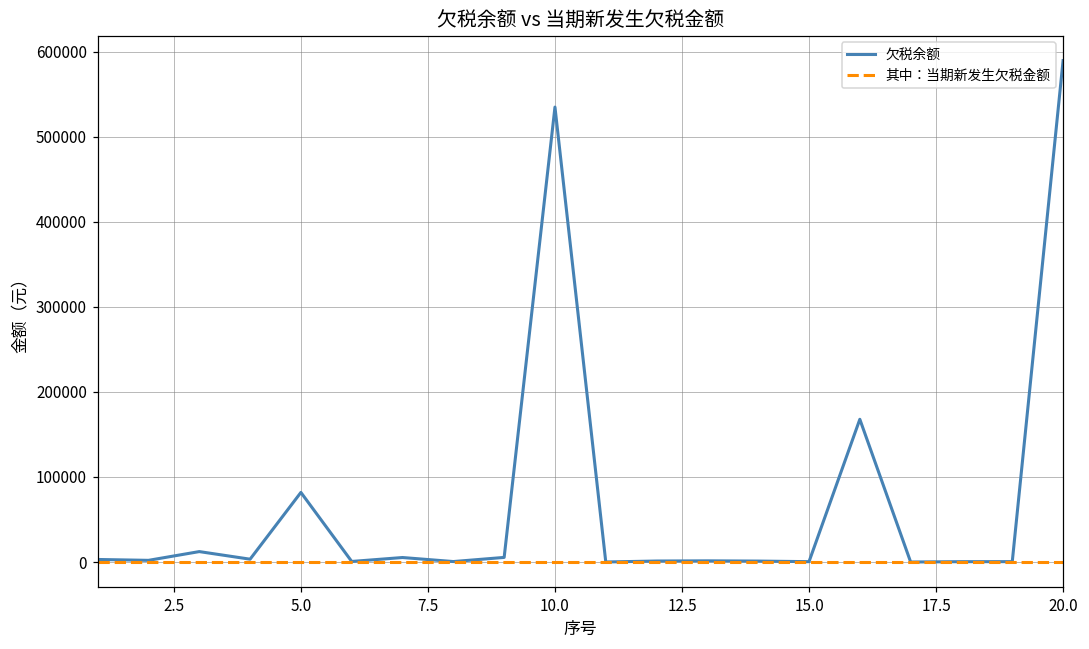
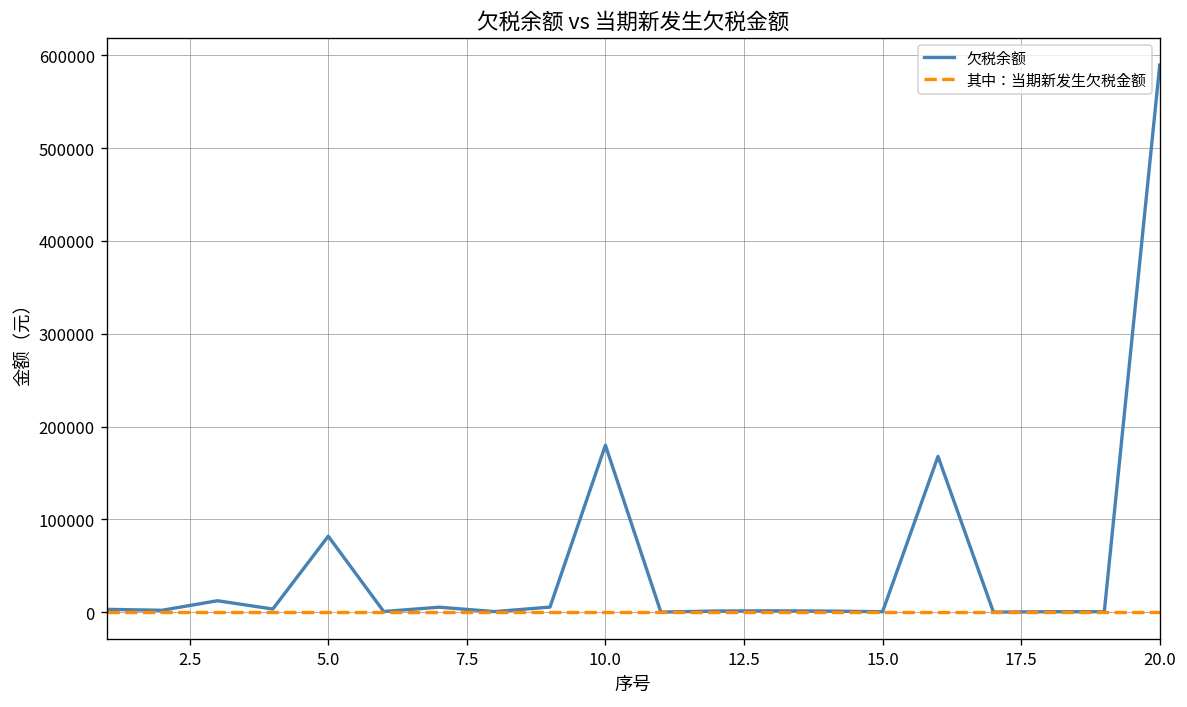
  {
    "欠税余额": {
      "5.0": 80000,
-     "10.0": 530000,
+     "10.0": 180000,
      "20.0": 590000
    },
    "其中：当期新发生欠税金额": {
      "5.0": 0,
      "10.0": 0,
      "20.0": 0
    }
  }
